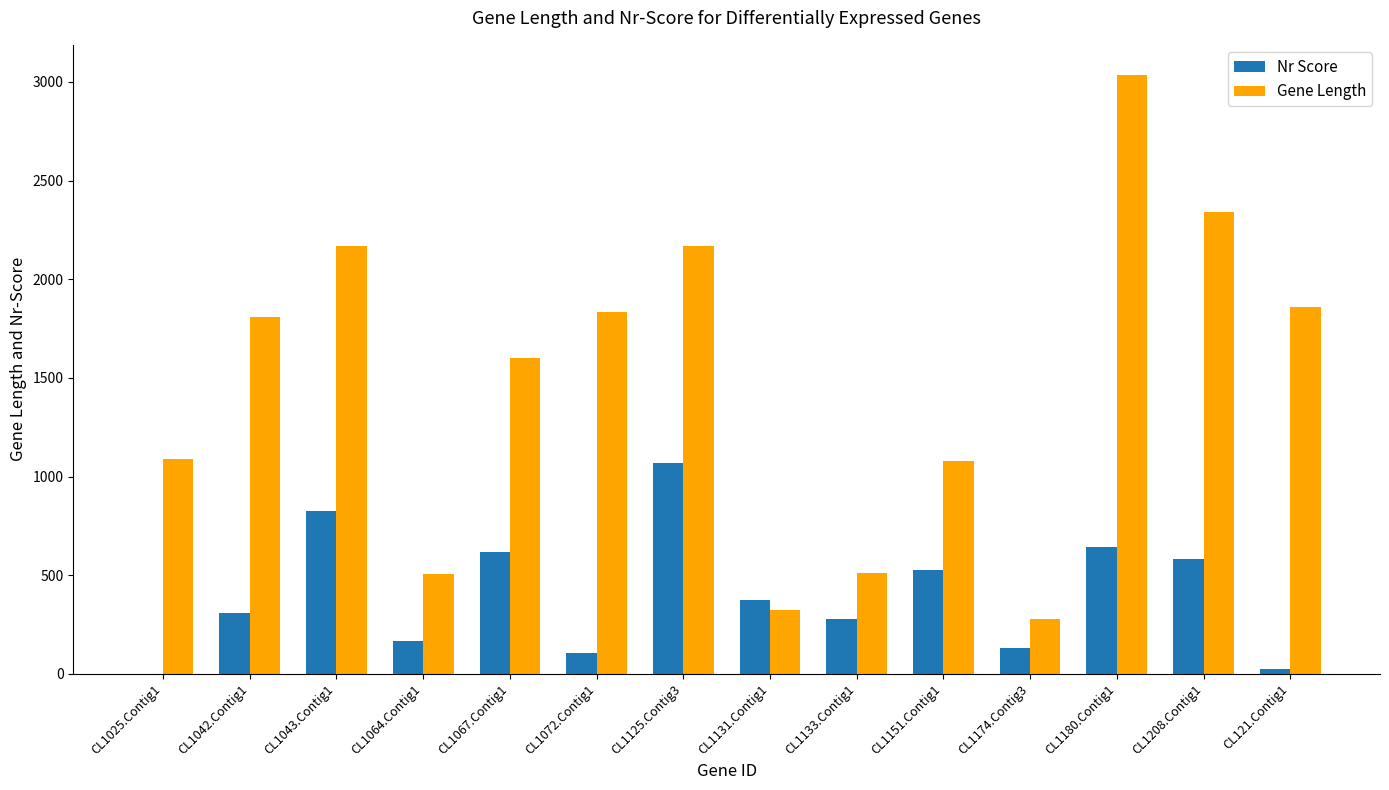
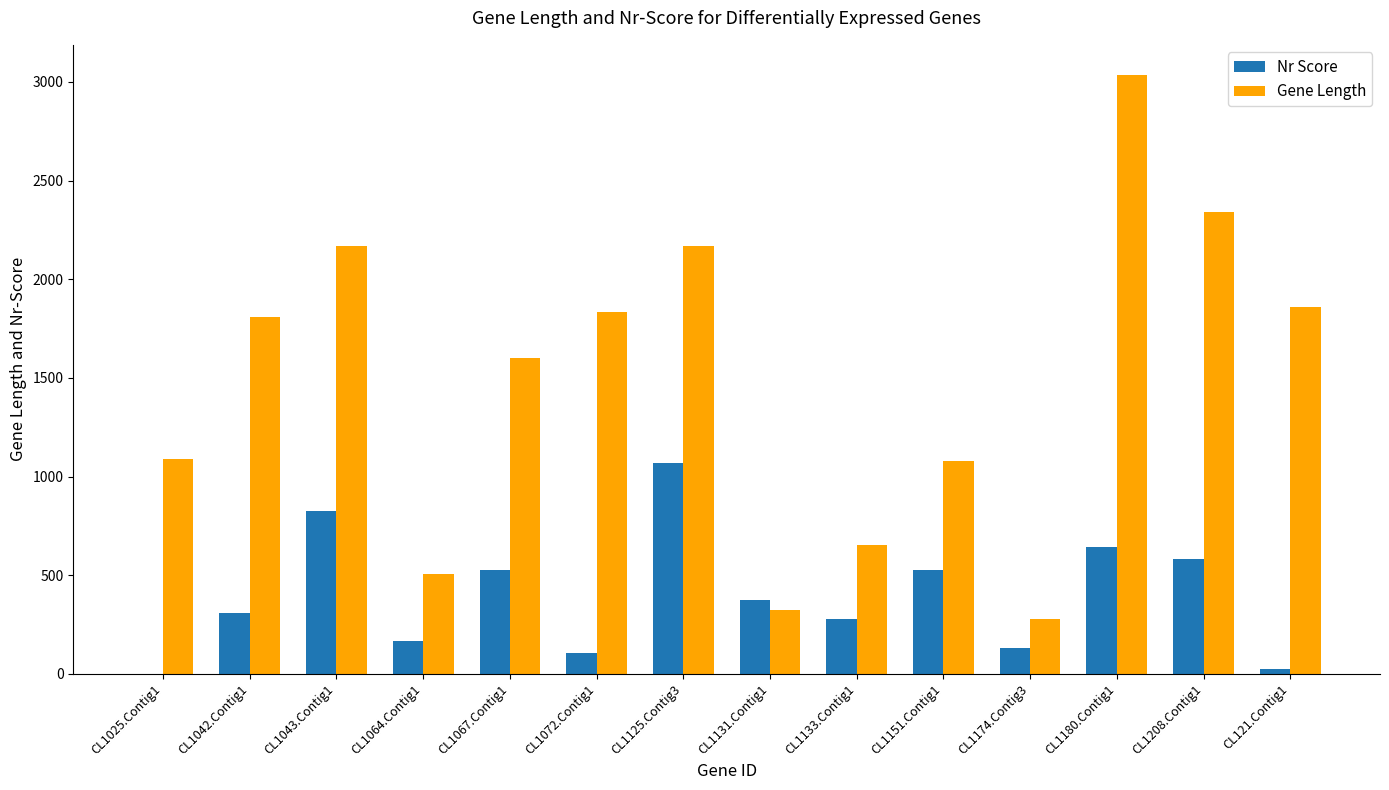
  {
    "Nr Score": {
      "CL1025.Contig1": 0,
      "CL1042.Contig1": 310,
      "CL1043.Contig1": 830,
      "CL1064.Contig1": 170,
-     "CL1067.Contig1": 620,
+     "CL1067.Contig1": 530,
      "CL1072.Contig1": 110,
      "CL1125.Contig3": 1070,
      "CL1131.Contig1": 380,
      "CL1133.Contig1": 280,
      "CL1151.Contig1": 530,
      "CL1174.Contig3": 130,
      "CL1180.Contig1": 640,
      "CL1208.Contig1": 580,
      "CL121.Contig1": 30
    },
    "Gene Length": {
      "CL1025.Contig1": 1090,
      "CL1042.Contig1": 1810,
      "CL1043.Contig1": 2170,
      "CL1064.Contig1": 510,
      "CL1067.Contig1": 1600,
      "CL1072.Contig1": 1840,
      "CL1125.Contig3": 2170,
      "CL1131.Contig1": 320,
-     "CL1133.Contig1": 510,
+     "CL1133.Contig1": 650,
      "CL1151.Contig1": 1080,
      "CL1174.Contig3": 280,
      "CL1180.Contig1": 3040,
      "CL1208.Contig1": 2340,
      "CL121.Contig1": 1860
    }
  }
